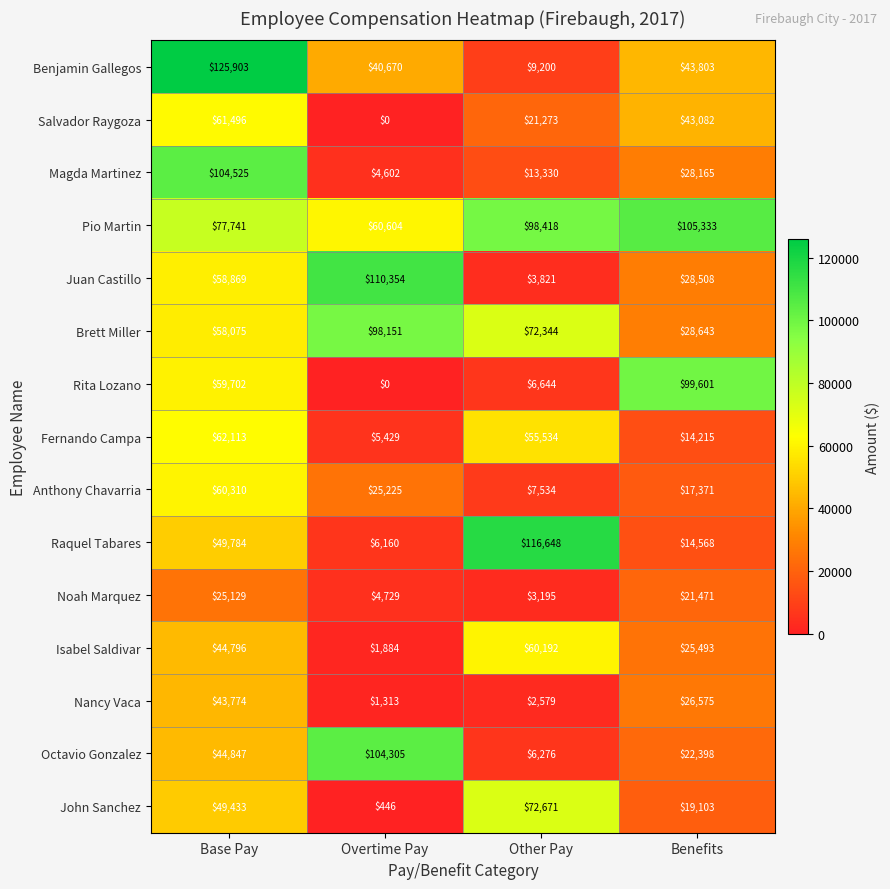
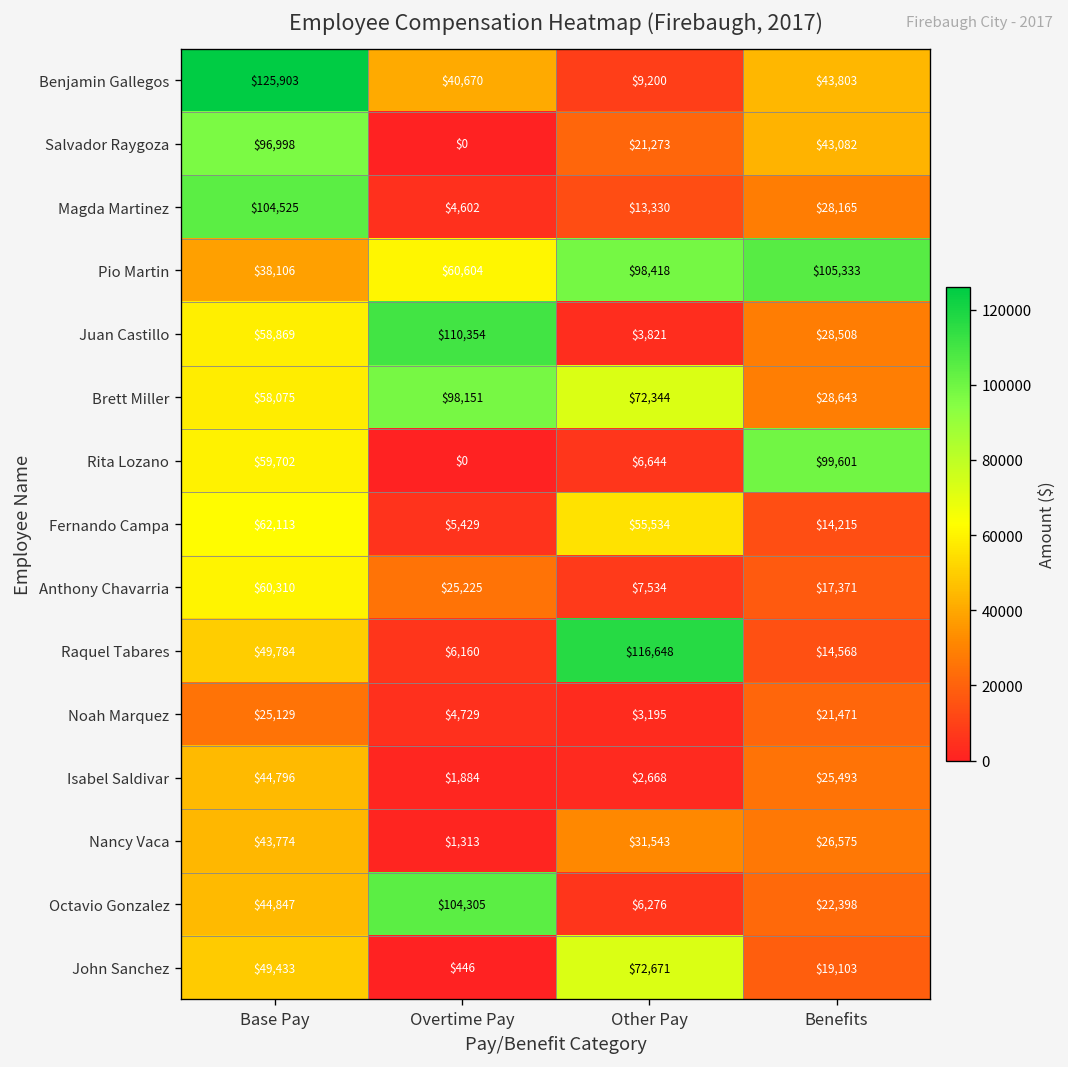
  {
    "Benjamin Gallegos": {
      "Base Pay": "$125,903",
      "Overtime Pay": "$40,670",
      "Other Pay": "$9,200",
      "Benefits": "$43,803"
    },
    "Salvador Raygoza": {
-     "Base Pay": "$61,496",
+     "Base Pay": "$96,998",
      "Overtime Pay": "$0",
      "Other Pay": "$21,273",
      "Benefits": "$43,082"
    },
    "Magda Martinez": {
      "Base Pay": "$104,525",
      "Overtime Pay": "$4,602",
      "Other Pay": "$13,330",
      "Benefits": "$28,165"
    },
    "Pio Martin": {
-     "Base Pay": "$77,741",
+     "Base Pay": "$38,106",
      "Overtime Pay": "$60,604",
      "Other Pay": "$98,418",
      "Benefits": "$105,333"
    },
    "Juan Castillo": {
      "Base Pay": "$58,869",
      "Overtime Pay": "$110,354",
      "Other Pay": "$3,821",
      "Benefits": "$28,508"
    },
    "Brett Miller": {
      "Base Pay": "$58,075",
      "Overtime Pay": "$98,151",
      "Other Pay": "$72,344",
      "Benefits": "$28,643"
    },
    "Rita Lozano": {
      "Base Pay": "$59,702",
      "Overtime Pay": "$0",
      "Other Pay": "$6,644",
      "Benefits": "$99,601"
    },
    "Fernando Campa": {
      "Base Pay": "$62,113",
      "Overtime Pay": "$5,429",
      "Other Pay": "$55,534",
      "Benefits": "$14,215"
    },
    "Anthony Chavarria": {
      "Base Pay": "$60,310",
      "Overtime Pay": "$25,225",
      "Other Pay": "$7,534",
      "Benefits": "$17,371"
    },
    "Raquel Tabares": {
      "Base Pay": "$49,784",
      "Overtime Pay": "$6,160",
      "Other Pay": "$116,648",
      "Benefits": "$14,568"
    },
    "Noah Marquez": {
      "Base Pay": "$25,129",
      "Overtime Pay": "$4,729",
      "Other Pay": "$3,195",
      "Benefits": "$21,471"
    },
    "Isabel Saldivar": {
      "Base Pay": "$44,796",
      "Overtime Pay": "$1,884",
-     "Other Pay": "$60,192",
+     "Other Pay": "$2,668",
      "Benefits": "$25,493"
    },
    "Nancy Vaca": {
      "Base Pay": "$43,774",
      "Overtime Pay": "$1,313",
-     "Other Pay": "$2,579",
+     "Other Pay": "$31,543",
      "Benefits": "$26,575"
    },
    "Octavio Gonzalez": {
      "Base Pay": "$44,847",
      "Overtime Pay": "$104,305",
      "Other Pay": "$6,276",
      "Benefits": "$22,398"
    },
    "John Sanchez": {
      "Base Pay": "$49,433",
      "Overtime Pay": "$446",
      "Other Pay": "$72,671",
      "Benefits": "$19,103"
    }
  }
